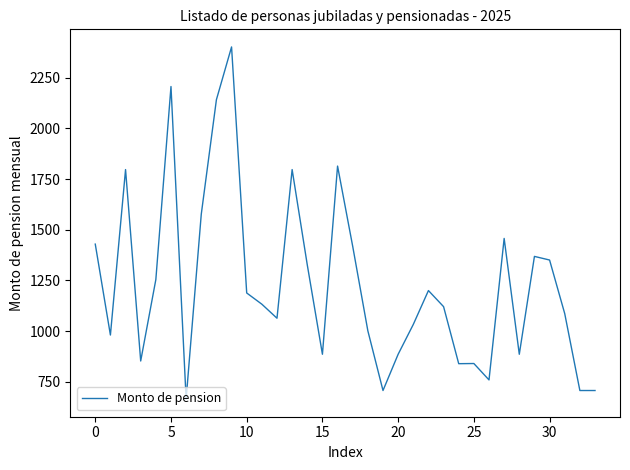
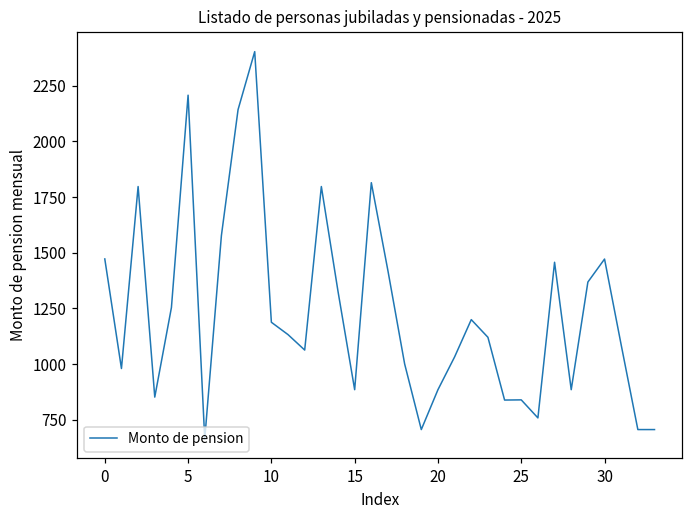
  {
-   "0": 1430,
+   "0": 1470,
    "5": 2210,
    "10": 1190,
    "15": 890,
    "20": 890,
    "25": 840,
-   "30": 1350
+   "30": 1470
  }
